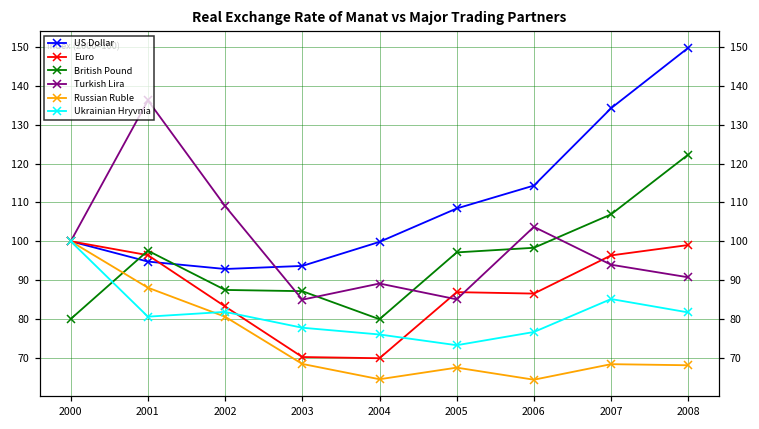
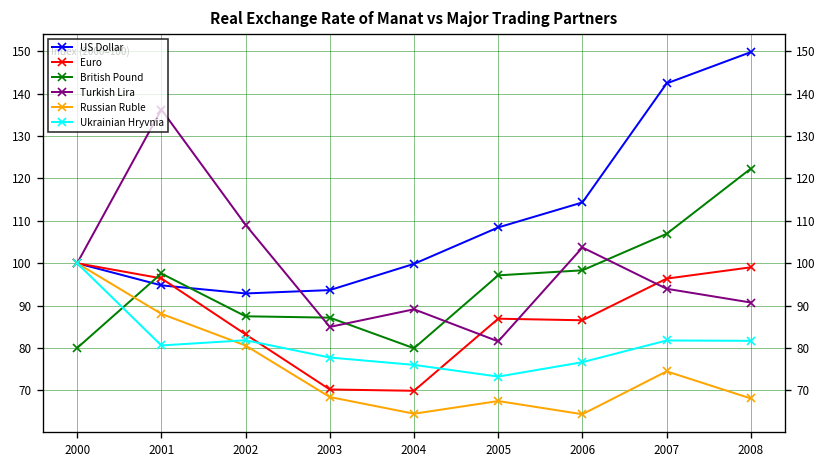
  {
    "US Dollar": {
      "2001": 95,
      "2002": 93,
      "2003": 94,
      "2004": 100,
      "2005": 108,
      "2006": 114,
-     "2007": 134,
+     "2007": 142,
      "2008": 150
    },
    "Euro": {
      "2001": 96,
      "2002": 83,
      "2003": 70,
      "2004": 70,
      "2005": 87,
      "2006": 87,
      "2007": 96,
      "2008": 99
    },
    "British Pound": {
      "2000": 80,
      "2001": 98,
      "2002": 87,
      "2003": 87,
      "2004": 80,
      "2005": 97,
      "2006": 98,
      "2007": 107,
      "2008": 122
    },
    "Turkish Lira": {
      "2002": 109,
      "2003": 85,
      "2004": 89,
-     "2005": 85,
+     "2005": 82,
      "2006": 104,
      "2007": 94,
      "2008": 91
    },
    "Russian Ruble": {
      "2001": 88,
      "2002": 81,
      "2003": 68,
      "2004": 64,
      "2005": 67,
      "2006": 64,
-     "2007": 68,
+     "2007": 74,
      "2008": 68
    },
    "Ukrainian Hryvnia": {
      "2001": 81,
      "2002": 82,
      "2003": 78,
      "2004": 76,
      "2005": 73,
      "2006": 77,
-     "2007": 85,
+     "2007": 82,
      "2008": 82
    }
  }
